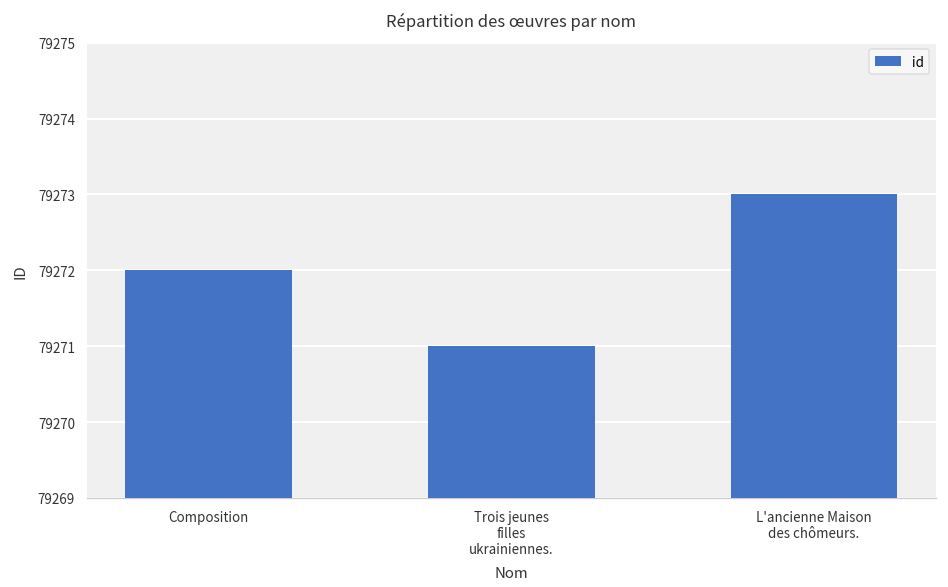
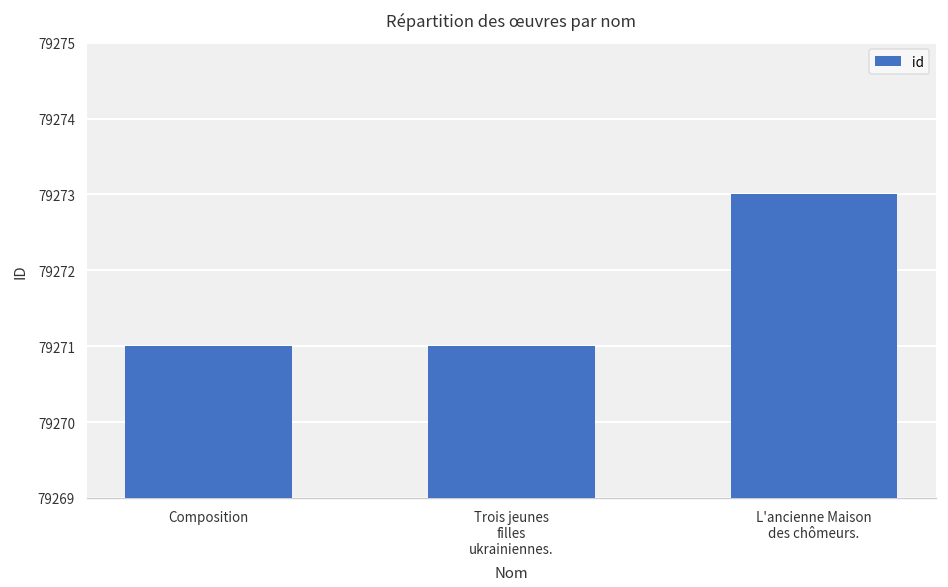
  {
-   "Composition": 79272,
+   "Composition": 79271,
    "Trois jeunes filles ukrainiennes.": 79271,
    "L'ancienne Maison des chômeurs.": 79273
  }
